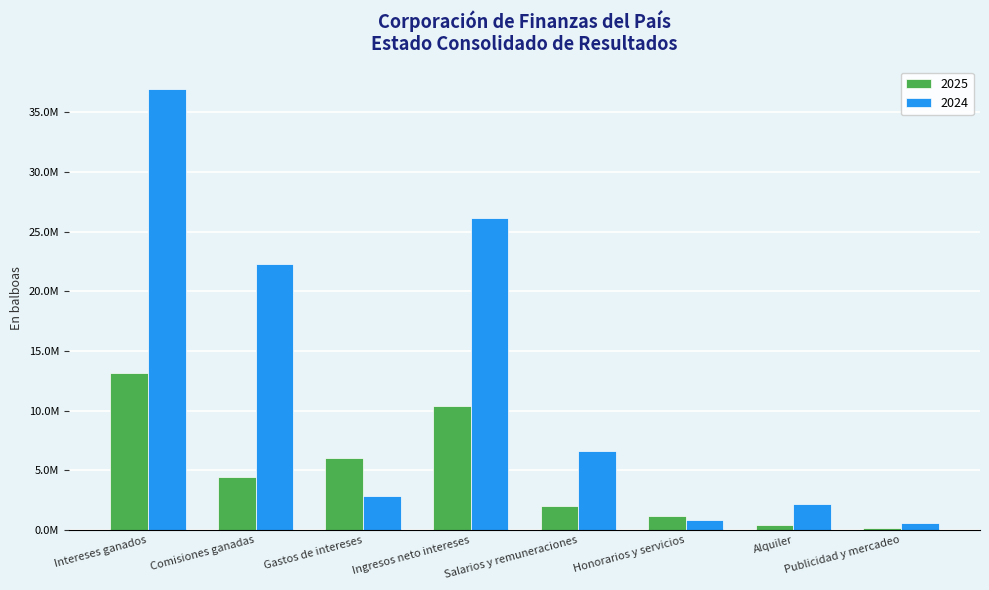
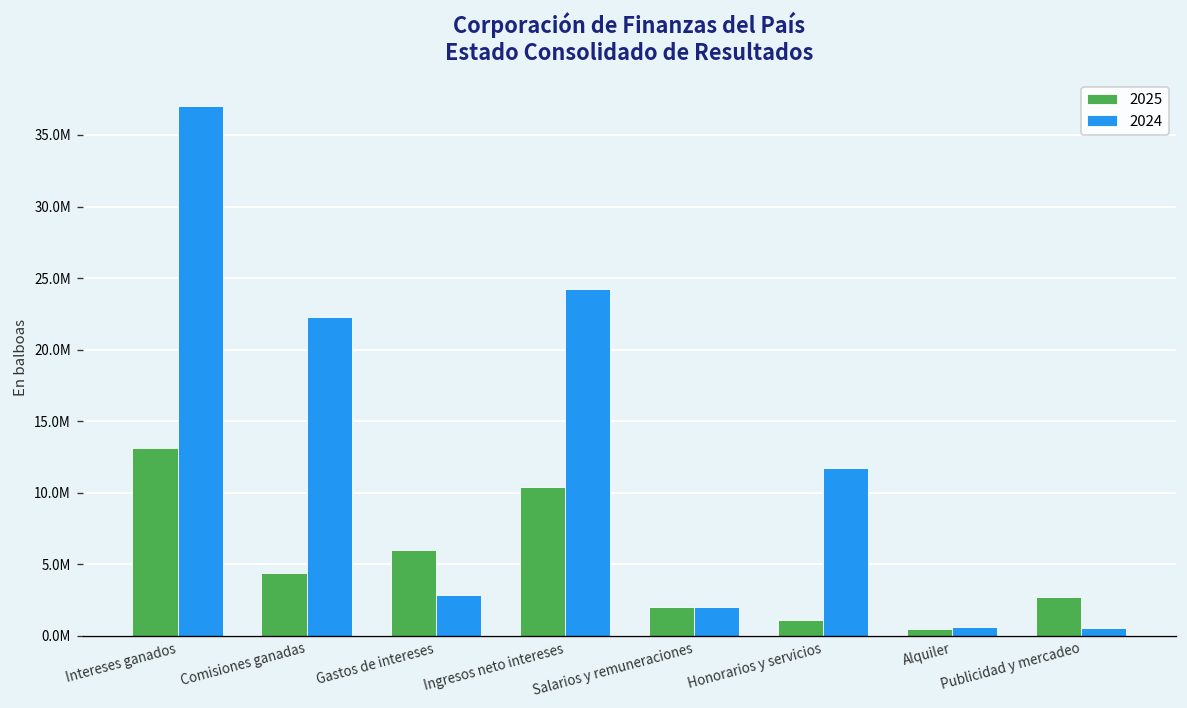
  {
    "2025": {
      "Intereses ganados": 13100000,
      "Comisiones ganadas": 4400000,
      "Gastos de intereses": 6000000,
      "Ingresos neto intereses": 10400000,
      "Salarios y remuneraciones": 2000000,
      "Honorarios y servicios": 1100000,
      "Alquiler": 500000,
-     "Publicidad y mercadeo": 200000
+     "Publicidad y mercadeo": 2700000
    },
    "2024": {
      "Intereses ganados": 37000000,
      "Comisiones ganadas": 22300000,
      "Gastos de intereses": 2800000,
-     "Ingresos neto intereses": 26200000,
-     "Salarios y remuneraciones": 6700000,
-     "Honorarios y servicios": 800000,
-     "Alquiler": 2100000,
+     "Ingresos neto intereses": 24200000,
+     "Salarios y remuneraciones": 2000000,
+     "Honorarios y servicios": 11700000,
+     "Alquiler": 700000,
      "Publicidad y mercadeo": 600000
    }
  }
